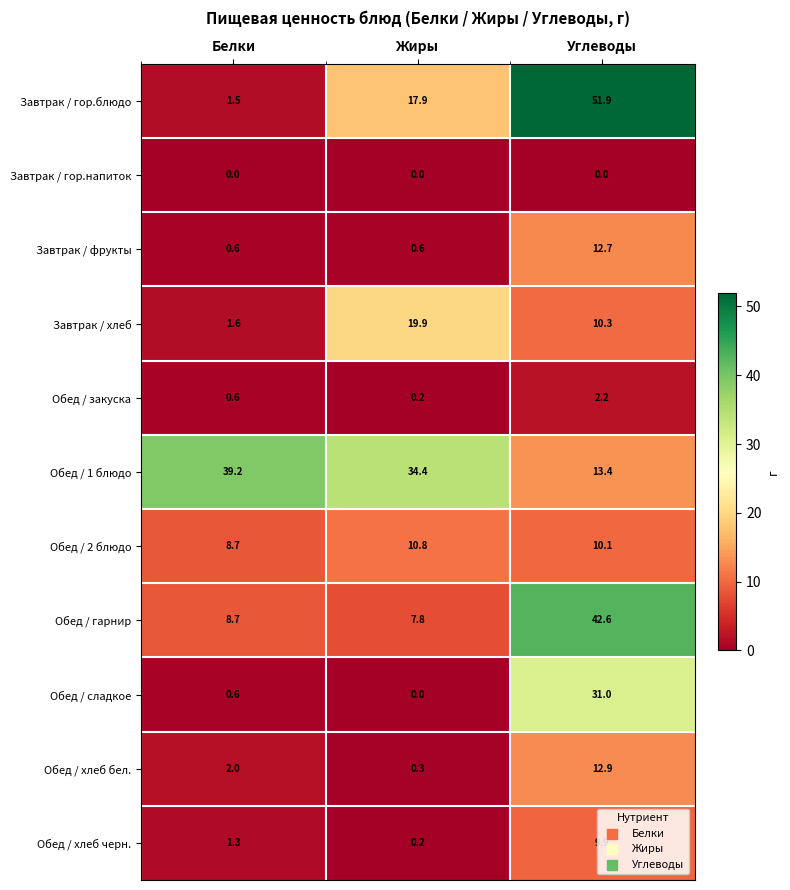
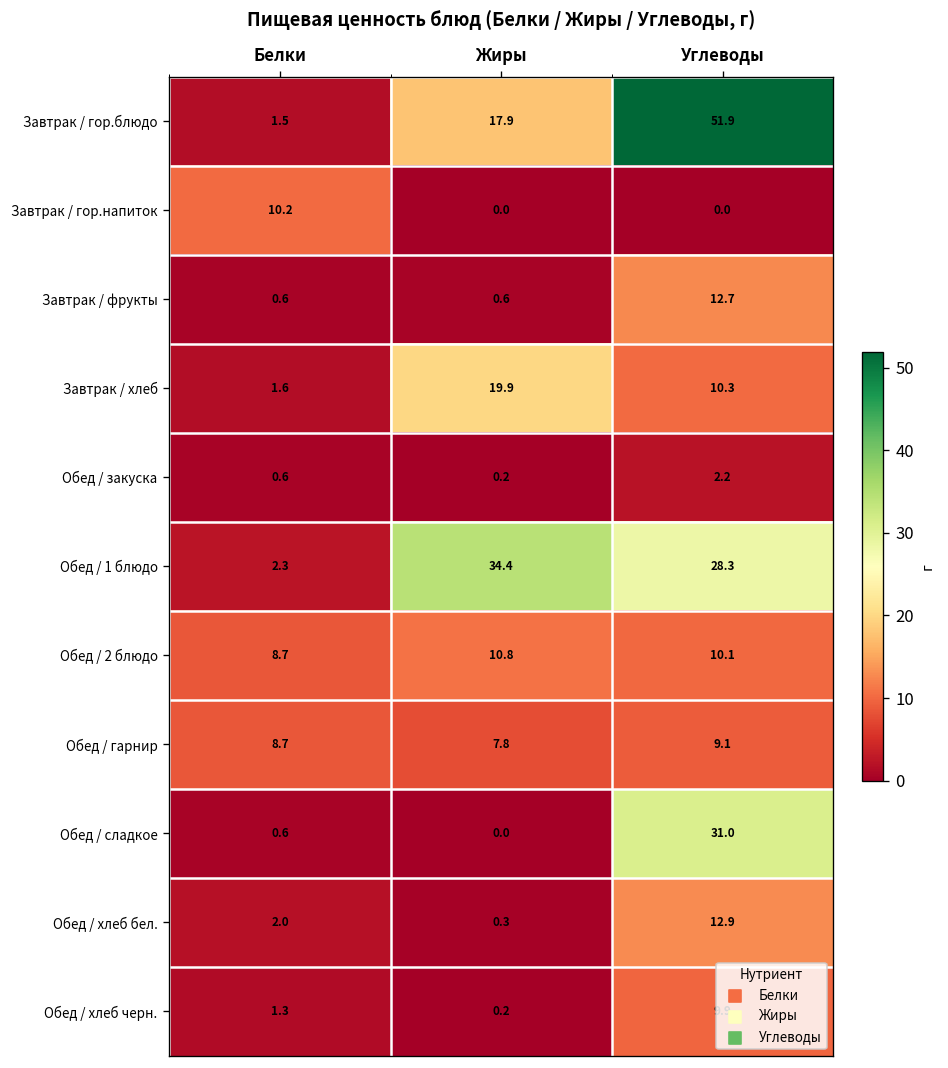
  {
    "Завтрак / гор.блюдо": {
      "Белки": 1.5,
      "Жиры": 17.9,
      "Углеводы": 51.9
    },
    "Завтрак / гор.напиток": {
-     "Белки": 0.0,
+     "Белки": 10.2,
      "Жиры": 0.0,
      "Углеводы": 0.0
    },
    "Завтрак / фрукты": {
      "Белки": 0.6,
      "Жиры": 0.6,
      "Углеводы": 12.7
    },
    "Завтрак / хлеб": {
      "Белки": 1.6,
      "Жиры": 19.9,
      "Углеводы": 10.3
    },
    "Обед / закуска": {
      "Белки": 0.6,
      "Жиры": 0.2,
      "Углеводы": 2.2
    },
    "Обед / 1 блюдо": {
-     "Белки": 39.2,
+     "Белки": 2.3,
      "Жиры": 34.4,
-     "Углеводы": 13.4
+     "Углеводы": 28.3
    },
    "Обед / 2 блюдо": {
      "Белки": 8.7,
      "Жиры": 10.8,
      "Углеводы": 10.1
    },
    "Обед / гарнир": {
      "Белки": 8.7,
      "Жиры": 7.8,
-     "Углеводы": 42.6
+     "Углеводы": 9.1
    },
    "Обед / сладкое": {
      "Белки": 0.6,
      "Жиры": 0.0,
      "Углеводы": 31.0
    },
    "Обед / хлеб бел.": {
      "Белки": 2.0,
      "Жиры": 0.3,
      "Углеводы": 12.9
    },
    "Обед / хлеб черн.": {
      "Белки": 1.3,
      "Жиры": 0.2
    }
  }
